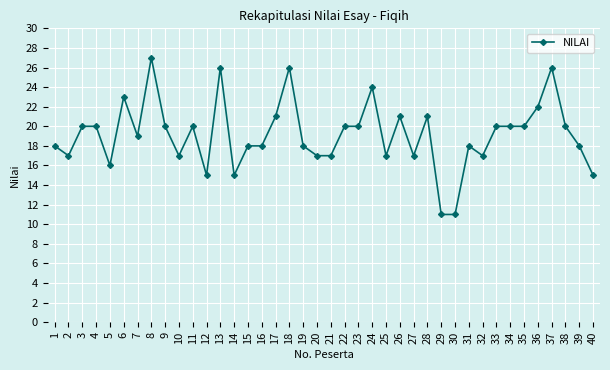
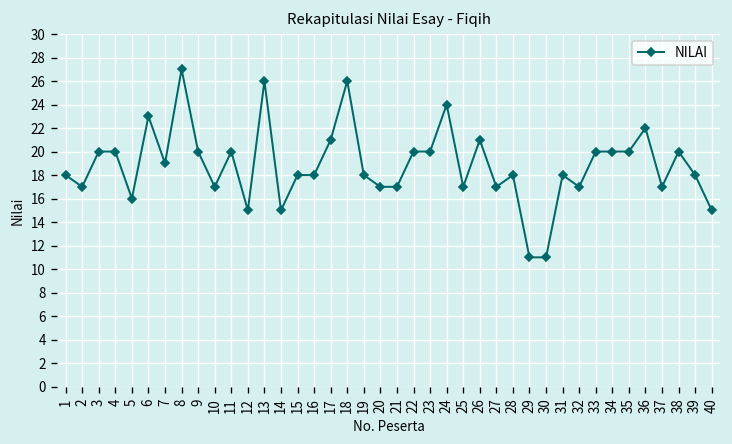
  {
    "1": 18,
    "2": 17,
    "3": 20,
    "4": 20,
    "5": 16,
    "6": 23,
    "7": 19,
    "8": 27,
    "9": 20,
    "10": 17,
    "11": 20,
    "12": 15,
    "13": 26,
    "14": 15,
    "15": 18,
    "16": 18,
    "17": 21,
    "18": 26,
    "19": 18,
    "20": 17,
    "21": 17,
    "22": 20,
    "23": 20,
    "24": 24,
    "25": 17,
    "26": 21,
    "27": 17,
-   "28": 21,
+   "28": 18,
    "29": 11,
    "30": 11,
    "31": 18,
    "32": 17,
    "33": 20,
    "34": 20,
    "35": 20,
    "36": 22,
-   "37": 26,
+   "37": 17,
    "38": 20,
    "39": 18,
    "40": 15
  }
